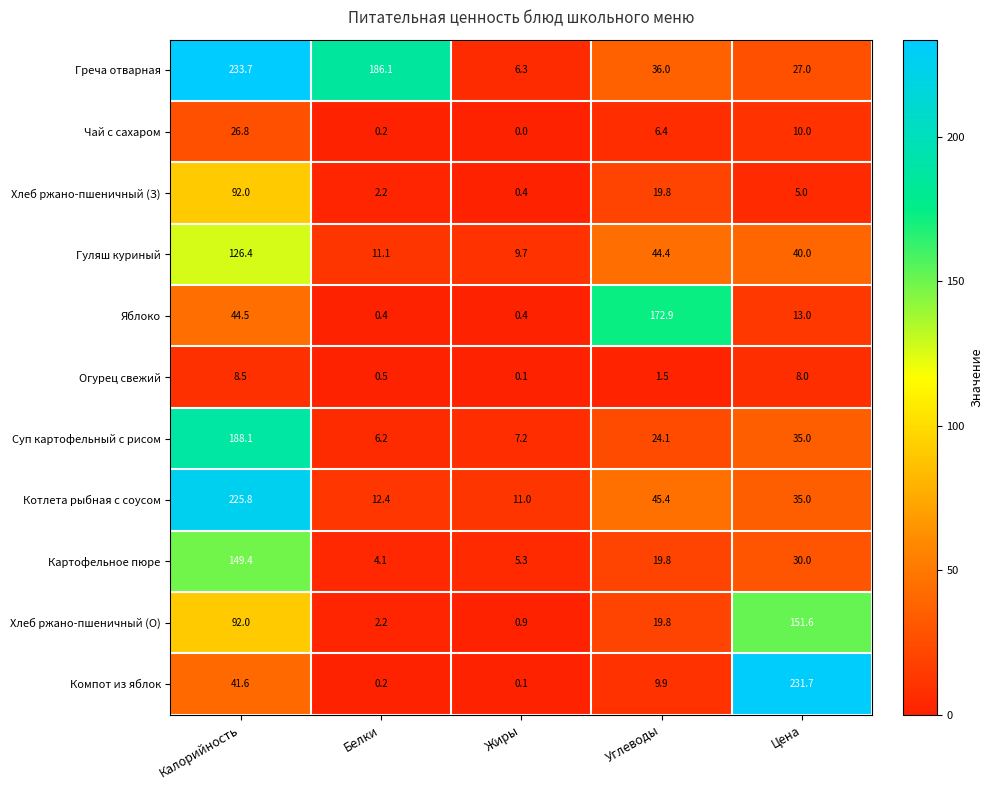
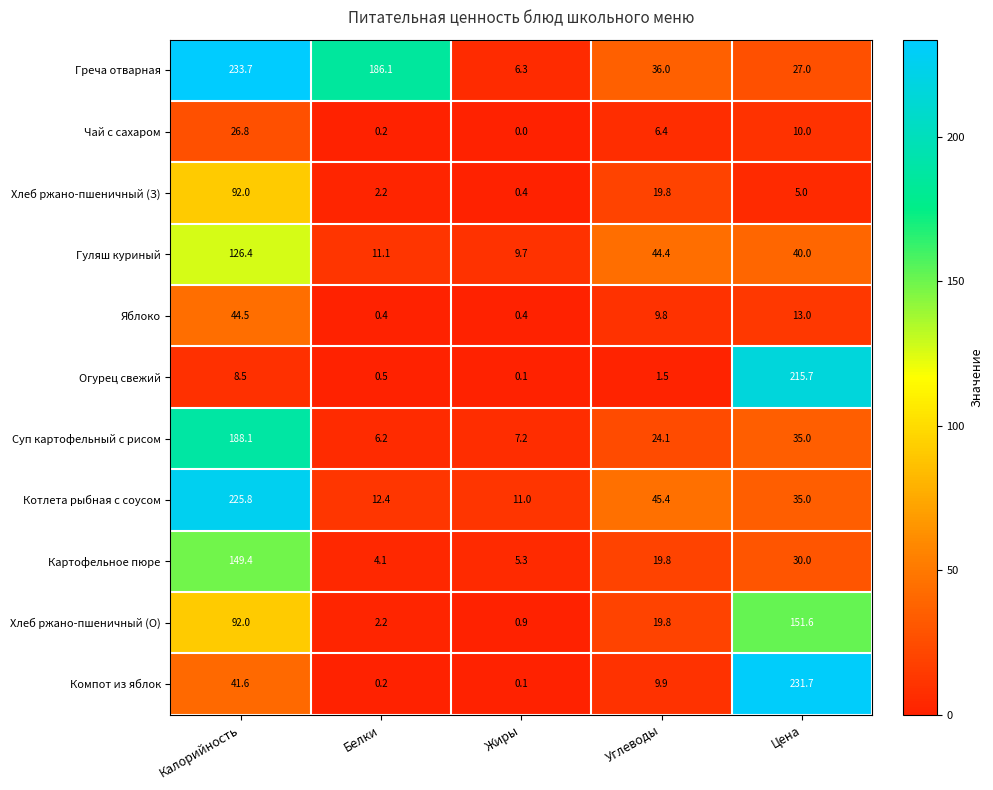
  {
    "Греча отварная": {
      "Калорийность": 233.7,
      "Белки": 186.1,
      "Жиры": 6.3,
      "Углеводы": 36.0,
      "Цена": 27.0
    },
    "Чай с сахаром": {
      "Калорийность": 26.8,
      "Белки": 0.2,
      "Жиры": 0.0,
      "Углеводы": 6.4,
      "Цена": 10.0
    },
    "Хлеб ржано-пшеничный (З)": {
      "Калорийность": 92.0,
      "Белки": 2.2,
      "Жиры": 0.4,
      "Углеводы": 19.8,
      "Цена": 5.0
    },
    "Гуляш куриный": {
      "Калорийность": 126.4,
      "Белки": 11.1,
      "Жиры": 9.7,
      "Углеводы": 44.4,
      "Цена": 40.0
    },
    "Яблоко": {
      "Калорийность": 44.5,
      "Белки": 0.4,
      "Жиры": 0.4,
-     "Углеводы": 172.9,
+     "Углеводы": 9.8,
      "Цена": 13.0
    },
    "Огурец свежий": {
      "Калорийность": 8.5,
      "Белки": 0.5,
      "Жиры": 0.1,
      "Углеводы": 1.5,
-     "Цена": 8.0
+     "Цена": 215.7
    },
    "Суп картофельный с рисом": {
      "Калорийность": 188.1,
      "Белки": 6.2,
      "Жиры": 7.2,
      "Углеводы": 24.1,
      "Цена": 35.0
    },
    "Котлета рыбная с соусом": {
      "Калорийность": 225.8,
      "Белки": 12.4,
      "Жиры": 11.0,
      "Углеводы": 45.4,
      "Цена": 35.0
    },
    "Картофельное пюре": {
      "Калорийность": 149.4,
      "Белки": 4.1,
      "Жиры": 5.3,
      "Углеводы": 19.8,
      "Цена": 30.0
    },
    "Хлеб ржано-пшеничный (О)": {
      "Калорийность": 92.0,
      "Белки": 2.2,
      "Жиры": 0.9,
      "Углеводы": 19.8,
      "Цена": 151.6
    },
    "Компот из яблок": {
      "Калорийность": 41.6,
      "Белки": 0.2,
      "Жиры": 0.1,
      "Углеводы": 9.9,
      "Цена": 231.7
    }
  }
